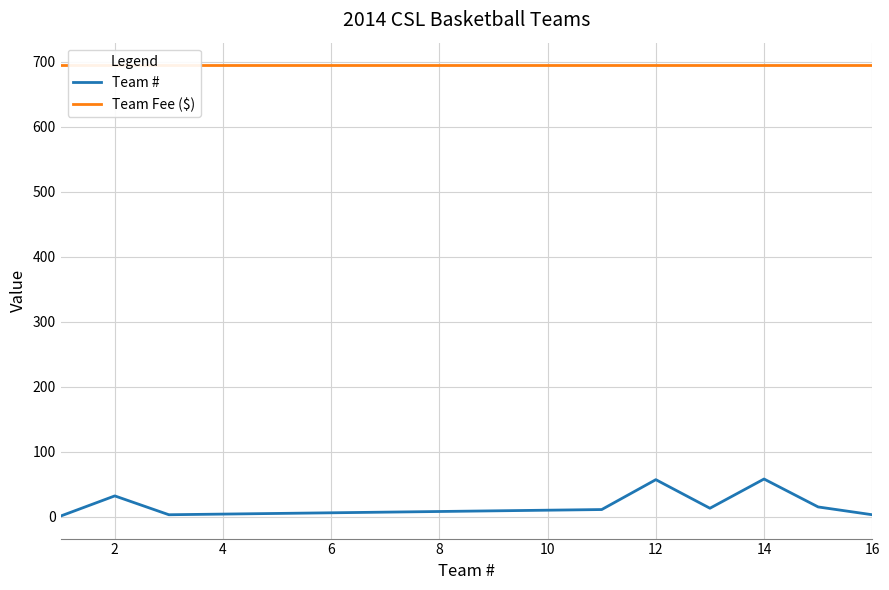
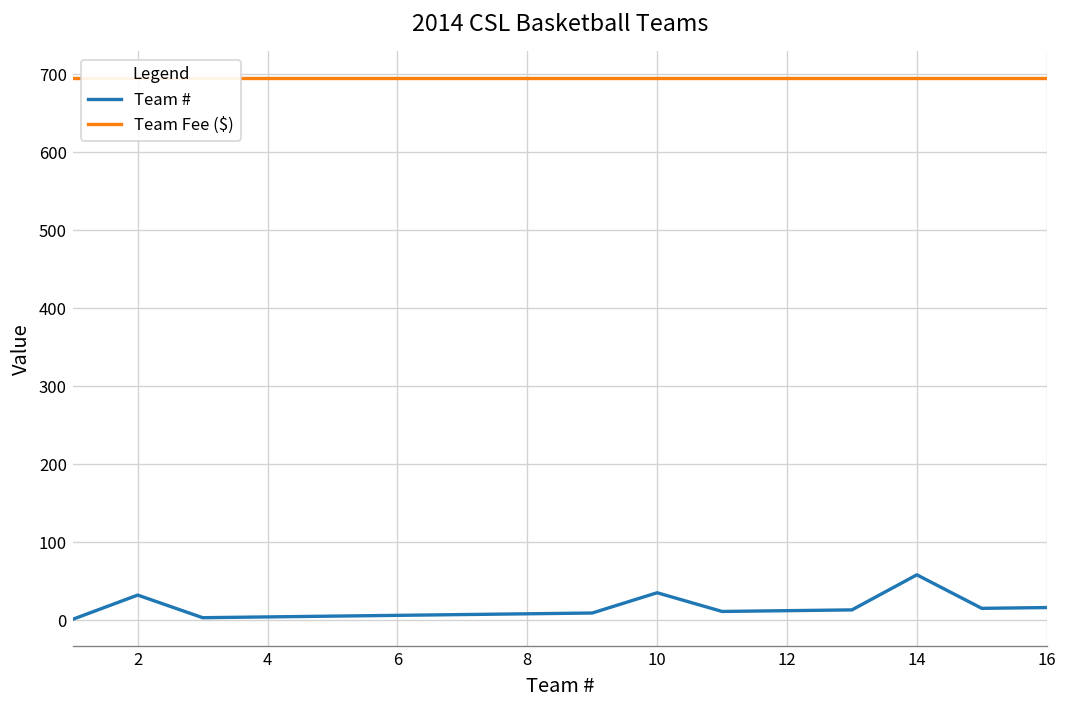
  {
    "Team #": {
      "2": 30,
      "4": 0,
      "6": 10,
      "8": 10,
-     "10": 10,
-     "12": 60,
+     "10": 40,
+     "12": 10,
      "14": 60,
-     "16": 0
+     "16": 20
    },
    "Team Fee ($)": {
      "4": 700,
      "6": 700,
      "8": 700,
      "10": 700,
      "12": 700,
      "14": 700,
      "16": 700
    }
  }
